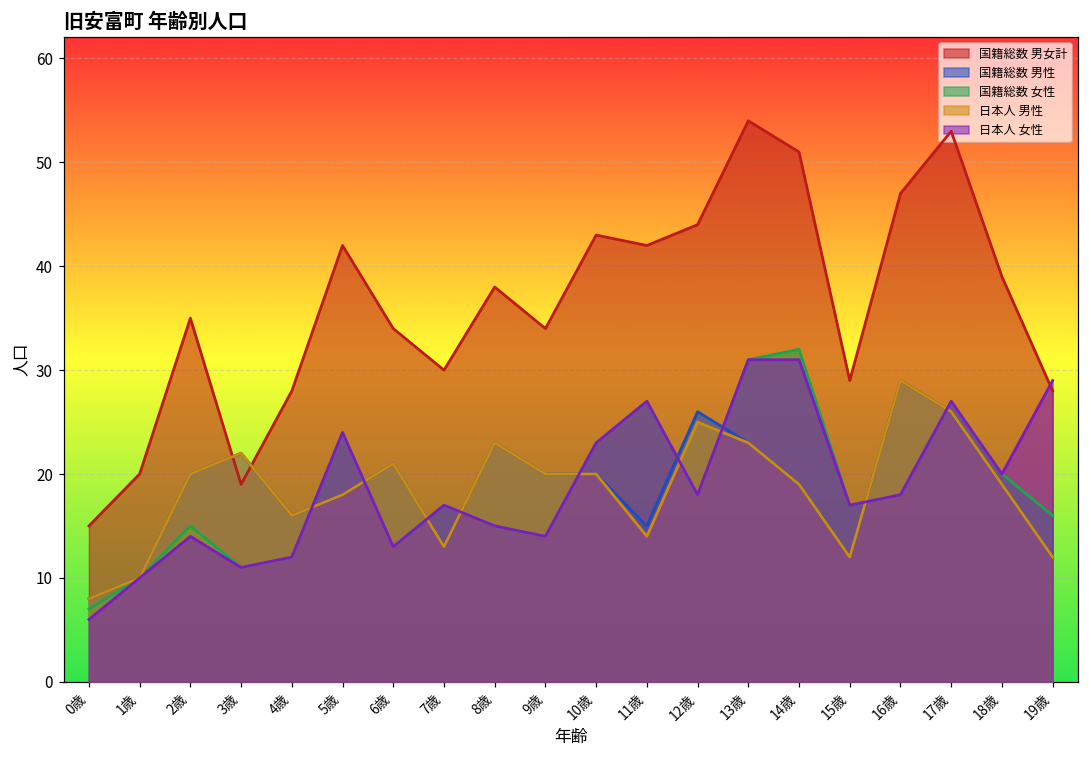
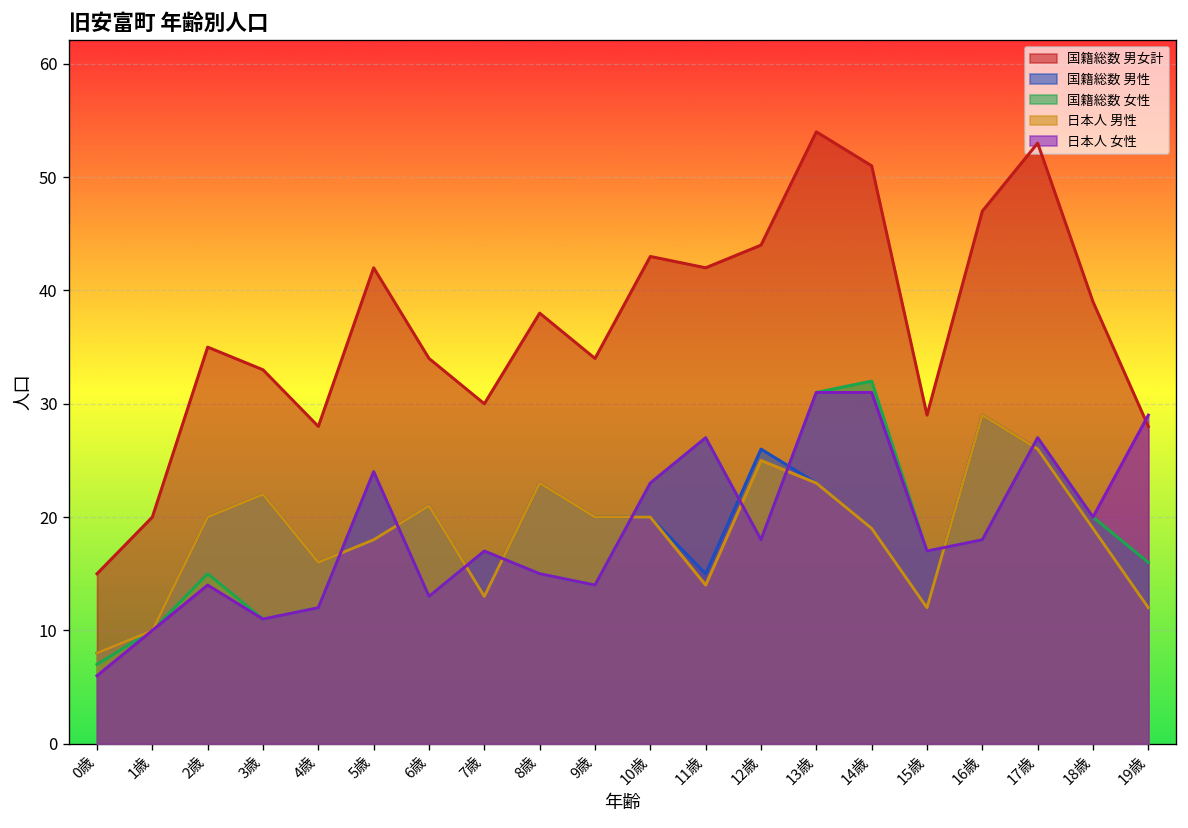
  {
    "国籍総数 男女計": {
      "0歳": 15,
      "1歳": 20,
      "2歳": 35,
-     "3歳": 19,
+     "3歳": 33,
      "4歳": 28,
      "5歳": 42,
      "6歳": 34,
      "7歳": 30,
      "8歳": 38,
      "9歳": 34,
      "10歳": 43,
      "11歳": 42,
      "12歳": 44,
      "13歳": 54,
      "14歳": 51,
      "15歳": 29,
      "16歳": 47,
      "18歳": 39,
      "19歳": 28
    },
    "国籍総数 男性": {
      "11歳": 15,
      "12歳": 26
    },
    "国籍総数 女性": {
      "0歳": 7,
      "2歳": 15,
      "14歳": 32,
      "19歳": 16
    },
    "日本人 男性": {
      "11歳": 14,
      "12歳": 25
    },
    "日本人 女性": {
      "0歳": 6,
      "2歳": 14,
      "14歳": 31,
      "19歳": 29
    }
  }
